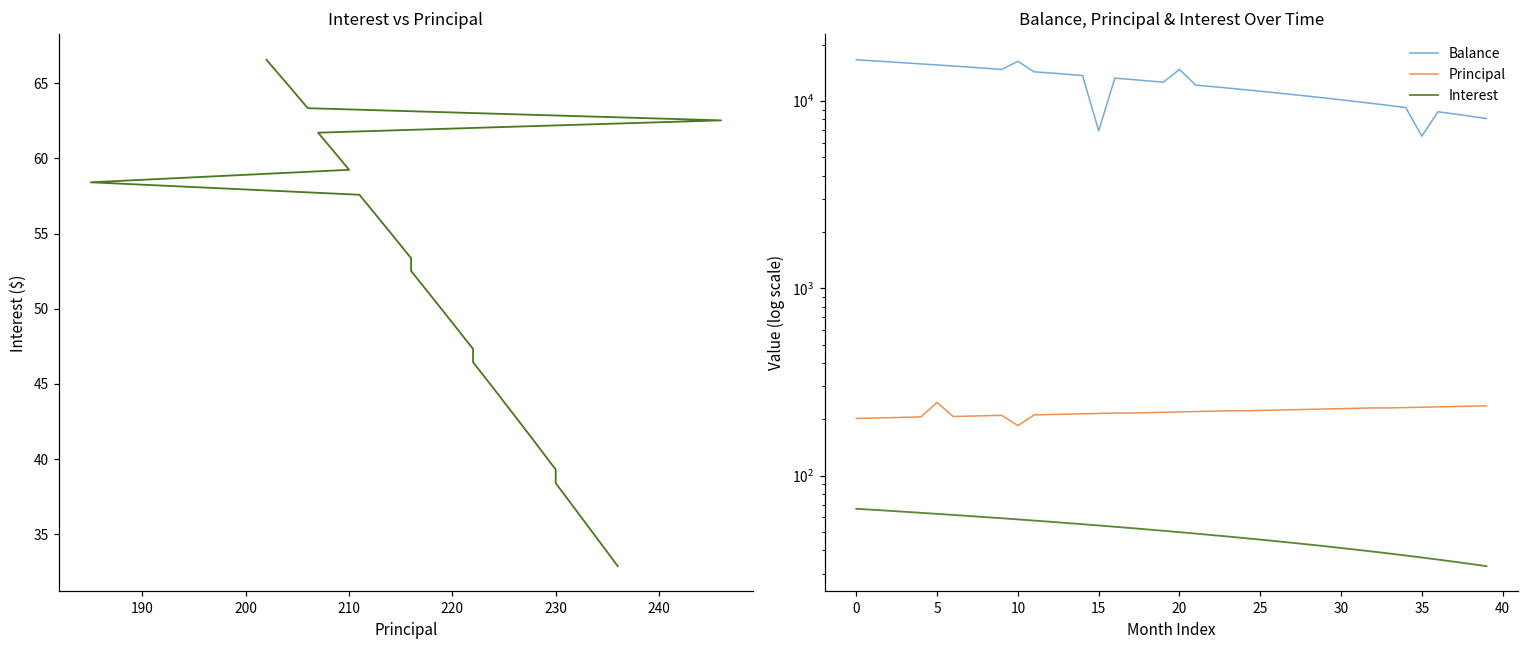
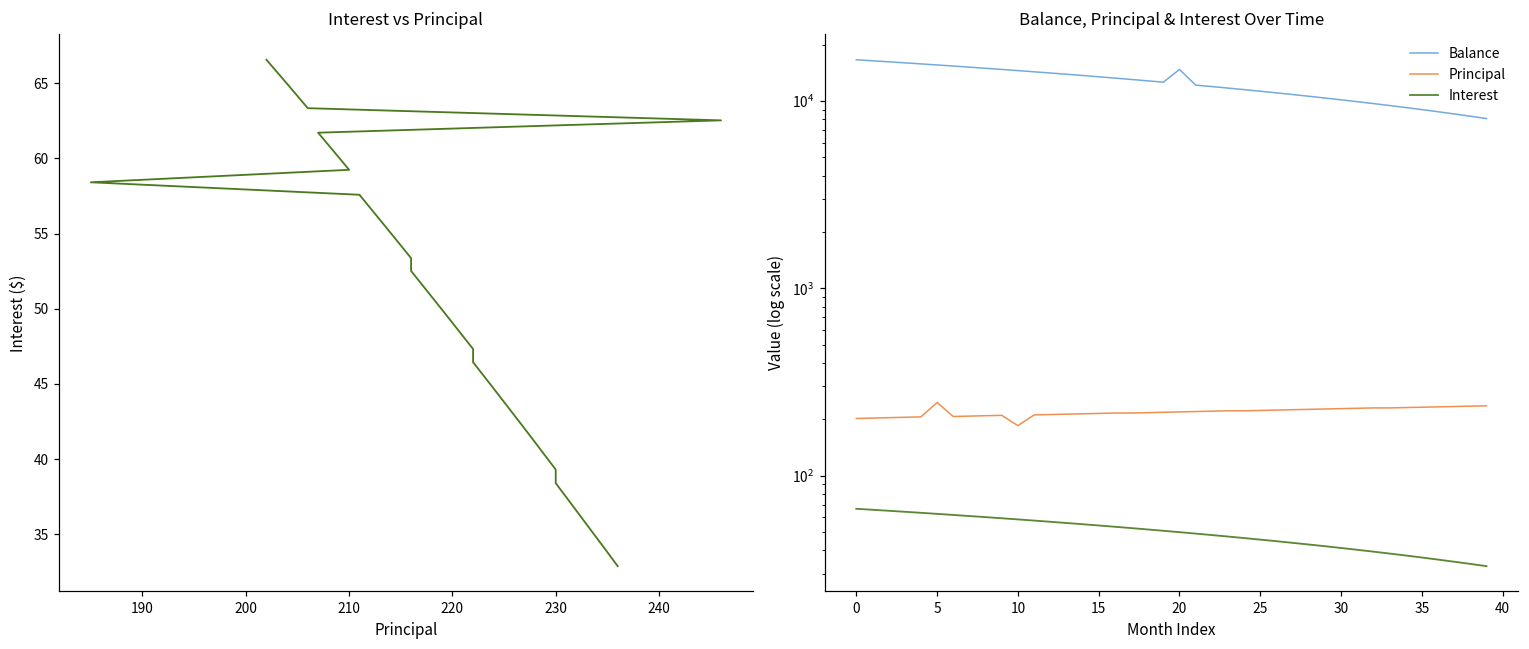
  {
    "Balance, Principal & Interest Over Time": {
      "Balance": {
        "0": 17000,
        "5": 16000,
-       "10": 16000,
-       "15": 6900,
+       "10": 15000,
+       "15": 13000,
        "20": 15000,
        "25": 11000,
        "30": 10000,
-       "35": 6500
+       "35": 9000
      },
      "Principal": {
        "0": 200,
        "5": 250,
        "10": 190,
        "15": 220,
        "20": 220,
        "25": 220,
        "30": 230,
        "35": 230
      },
      "Interest": {
        "0": 67,
        "5": 63,
        "10": 58,
        "15": 54,
        "20": 50,
        "25": 46,
        "30": 41,
        "35": 37
      }
    }
  }
